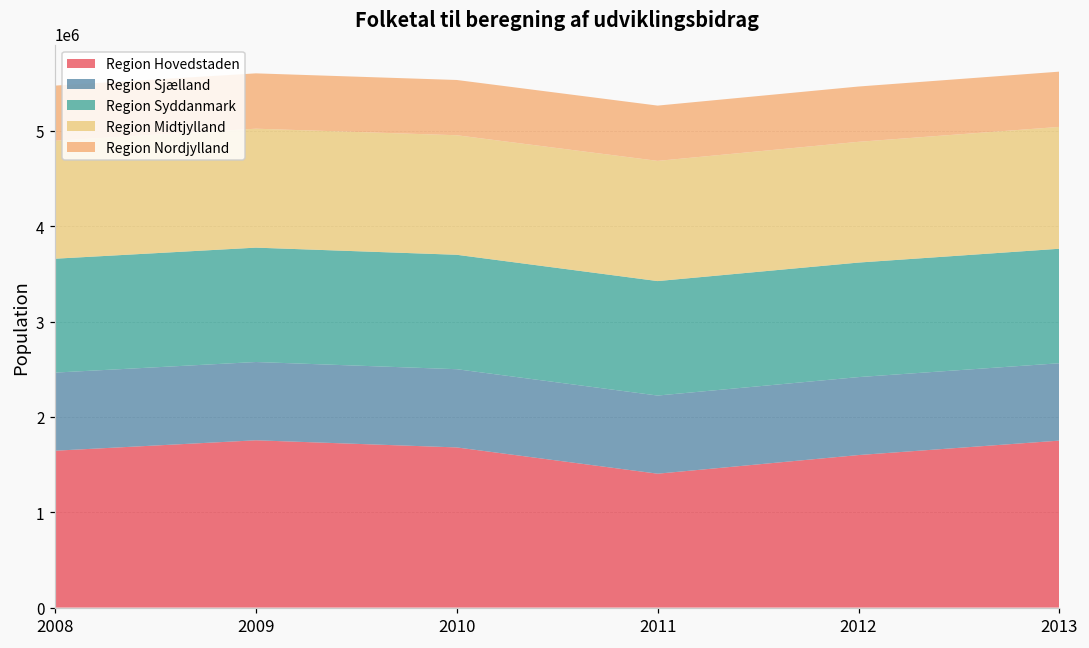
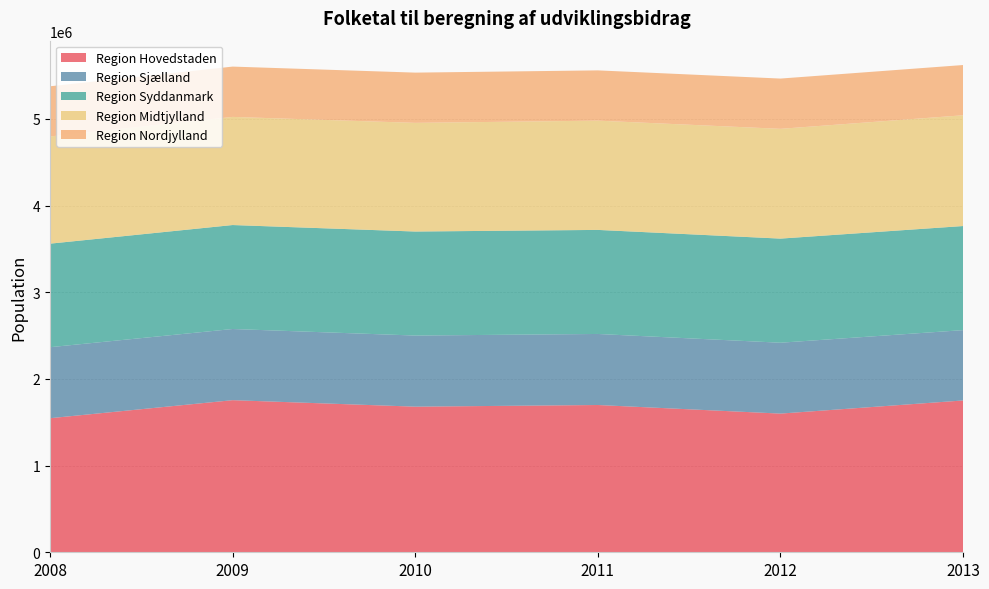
  {
    "Region Hovedstaden": {
-     "2008": 1600000,
+     "2008": 1500000,
      "2009": 1800000,
      "2010": 1700000,
-     "2011": 1400000,
+     "2011": 1700000,
      "2012": 1600000,
      "2013": 1800000
    }
  }
